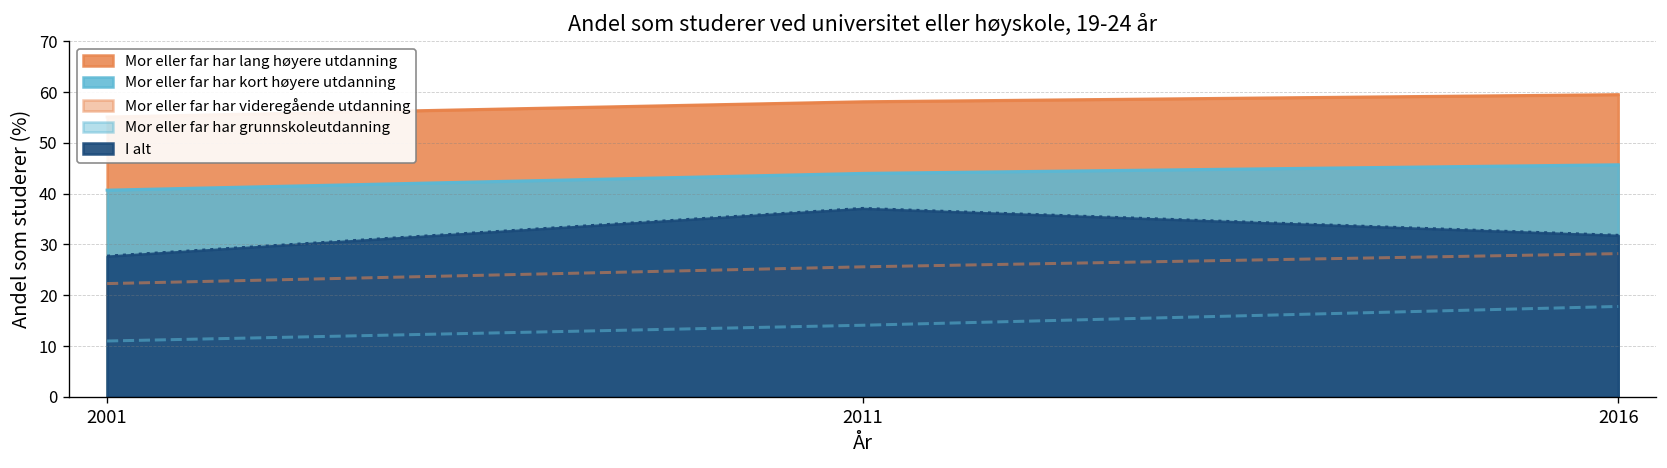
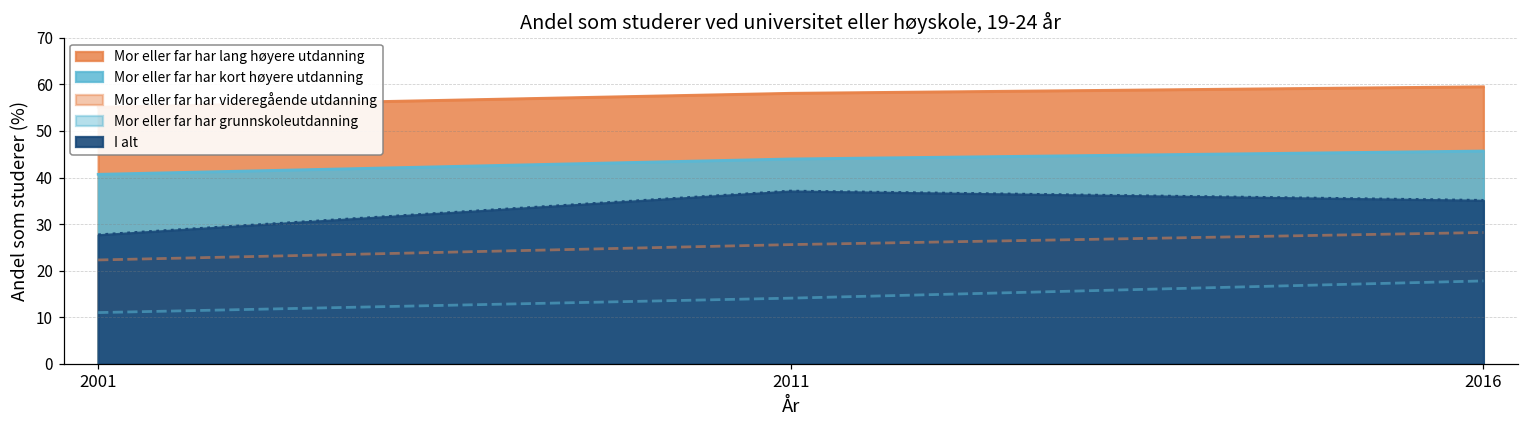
  {
    "I alt": {
      "2001": 28,
      "2011": 37,
-     "2016": 32
+     "2016": 35
    }
  }
